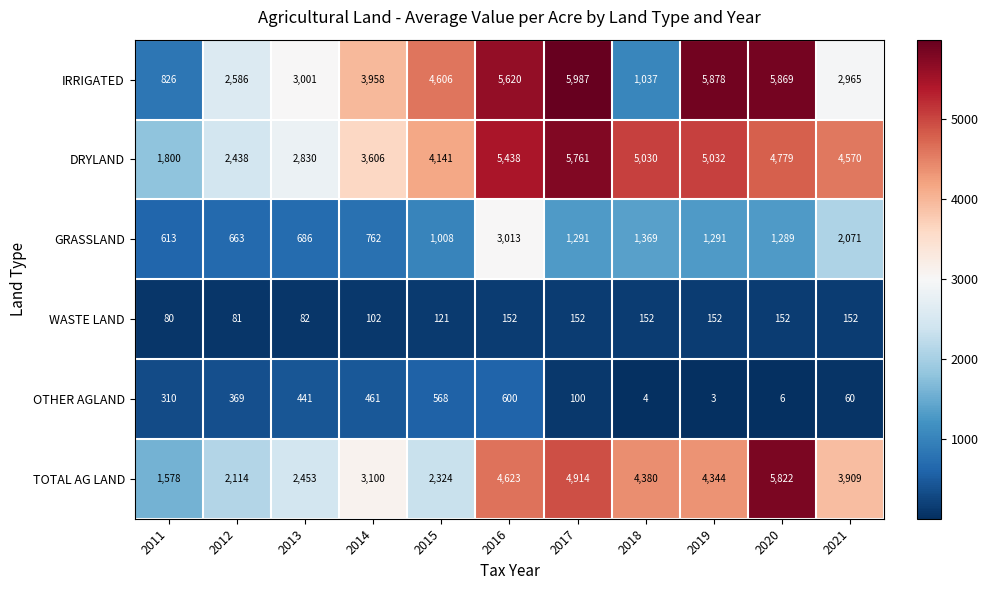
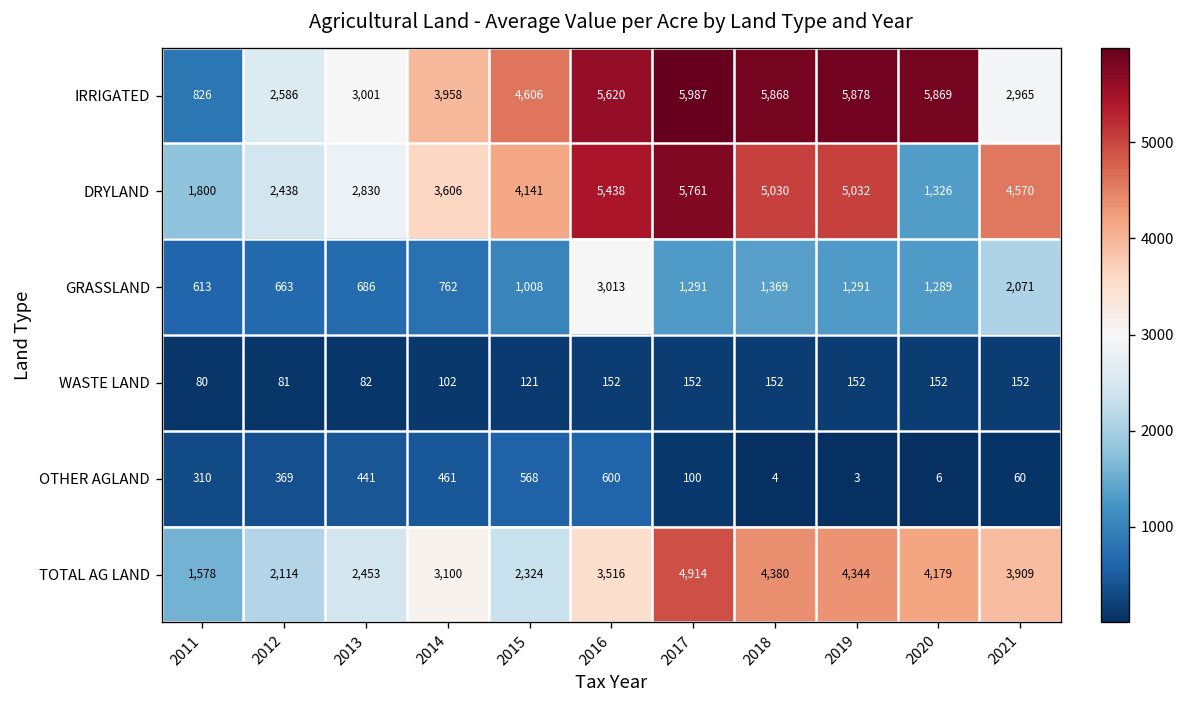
  {
    "IRRIGATED": {
      "2011": "826",
      "2012": "2,586",
      "2013": "3,001",
      "2014": "3,958",
      "2015": "4,606",
      "2016": "5,620",
      "2017": "5,987",
-     "2018": "1,037",
+     "2018": "5,868",
      "2019": "5,878",
      "2020": "5,869",
      "2021": "2,965"
    },
    "DRYLAND": {
      "2011": "1,800",
      "2012": "2,438",
      "2013": "2,830",
      "2014": "3,606",
      "2015": "4,141",
      "2016": "5,438",
      "2017": "5,761",
      "2018": "5,030",
      "2019": "5,032",
-     "2020": "4,779",
+     "2020": "1,326",
      "2021": "4,570"
    },
    "GRASSLAND": {
      "2011": "613",
      "2012": "663",
      "2013": "686",
      "2014": "762",
      "2015": "1,008",
      "2016": "3,013",
      "2017": "1,291",
      "2018": "1,369",
      "2019": "1,291",
      "2020": "1,289",
      "2021": "2,071"
    },
    "WASTE LAND": {
      "2011": "80",
      "2012": "81",
      "2013": "82",
      "2014": "102",
      "2015": "121",
      "2016": "152",
      "2017": "152",
      "2018": "152",
      "2019": "152",
      "2020": "152",
      "2021": "152"
    },
    "OTHER AGLAND": {
      "2011": "310",
      "2012": "369",
      "2013": "441",
      "2014": "461",
      "2015": "568",
      "2016": "600",
      "2017": "100",
      "2018": "4",
      "2019": "3",
      "2020": "6",
      "2021": "60"
    },
    "TOTAL AG LAND": {
      "2011": "1,578",
      "2012": "2,114",
      "2013": "2,453",
      "2014": "3,100",
      "2015": "2,324",
-     "2016": "4,623",
+     "2016": "3,516",
      "2017": "4,914",
      "2018": "4,380",
      "2019": "4,344",
-     "2020": "5,822",
+     "2020": "4,179",
      "2021": "3,909"
    }
  }
